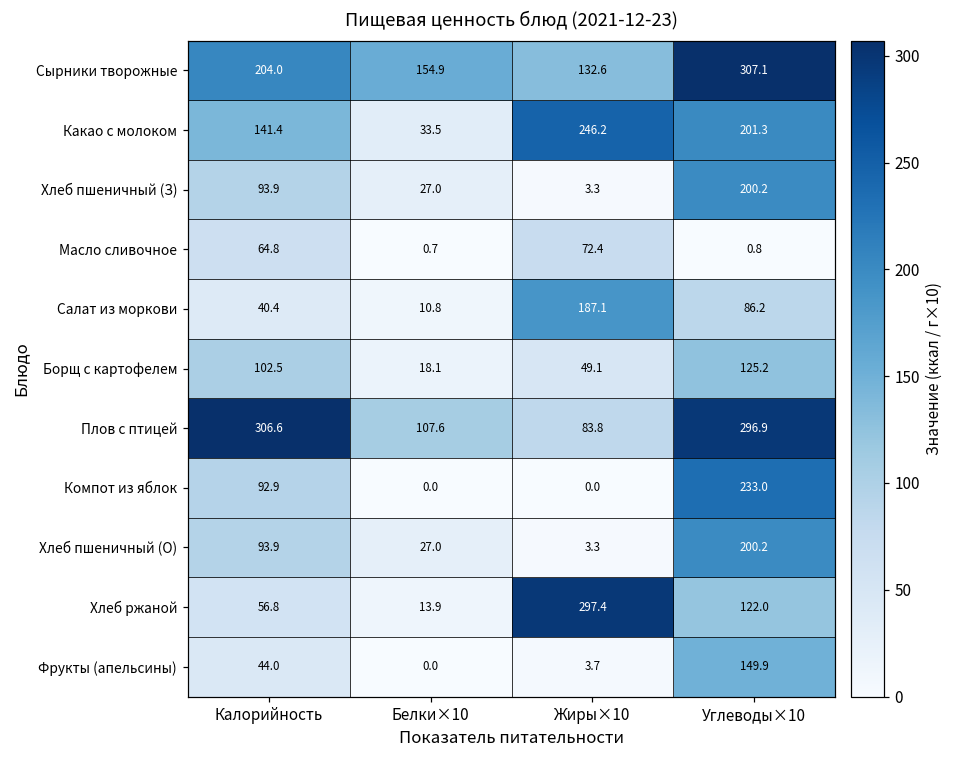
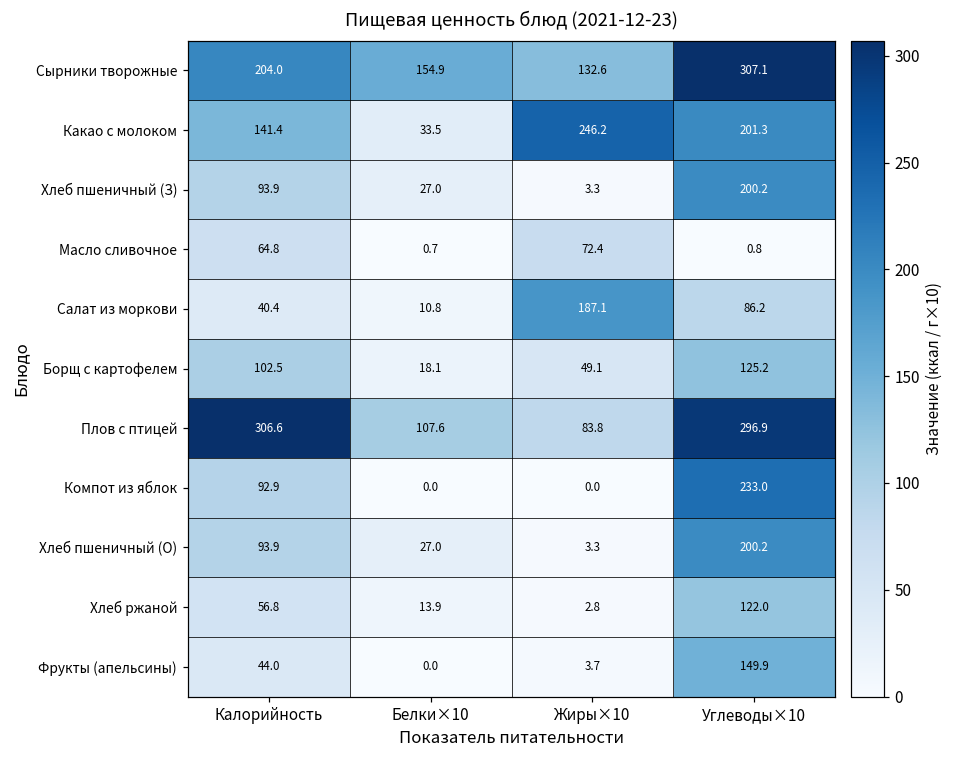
  {
    "Сырники творожные": {
      "Калорийность": 204.0,
      "Белки×10": 154.9,
      "Жиры×10": 132.6,
      "Углеводы×10": 307.1
    },
    "Какао с молоком": {
      "Калорийность": 141.4,
      "Белки×10": 33.5,
      "Жиры×10": 246.2,
      "Углеводы×10": 201.3
    },
    "Хлеб пшеничный (З)": {
      "Калорийность": 93.9,
      "Белки×10": 27.0,
      "Жиры×10": 3.3,
      "Углеводы×10": 200.2
    },
    "Масло сливочное": {
      "Калорийность": 64.8,
      "Белки×10": 0.7,
      "Жиры×10": 72.4,
      "Углеводы×10": 0.8
    },
    "Салат из моркови": {
      "Калорийность": 40.4,
      "Белки×10": 10.8,
      "Жиры×10": 187.1,
      "Углеводы×10": 86.2
    },
    "Борщ с картофелем": {
      "Калорийность": 102.5,
      "Белки×10": 18.1,
      "Жиры×10": 49.1,
      "Углеводы×10": 125.2
    },
    "Плов с птицей": {
      "Калорийность": 306.6,
      "Белки×10": 107.6,
      "Жиры×10": 83.8,
      "Углеводы×10": 296.9
    },
    "Компот из яблок": {
      "Калорийность": 92.9,
      "Белки×10": 0.0,
      "Жиры×10": 0.0,
      "Углеводы×10": 233.0
    },
    "Хлеб пшеничный (О)": {
      "Калорийность": 93.9,
      "Белки×10": 27.0,
      "Жиры×10": 3.3,
      "Углеводы×10": 200.2
    },
    "Хлеб ржаной": {
      "Калорийность": 56.8,
      "Белки×10": 13.9,
-     "Жиры×10": 297.4,
+     "Жиры×10": 2.8,
      "Углеводы×10": 122.0
    },
    "Фрукты (апельсины)": {
      "Калорийность": 44.0,
      "Белки×10": 0.0,
      "Жиры×10": 3.7,
      "Углеводы×10": 149.9
    }
  }
